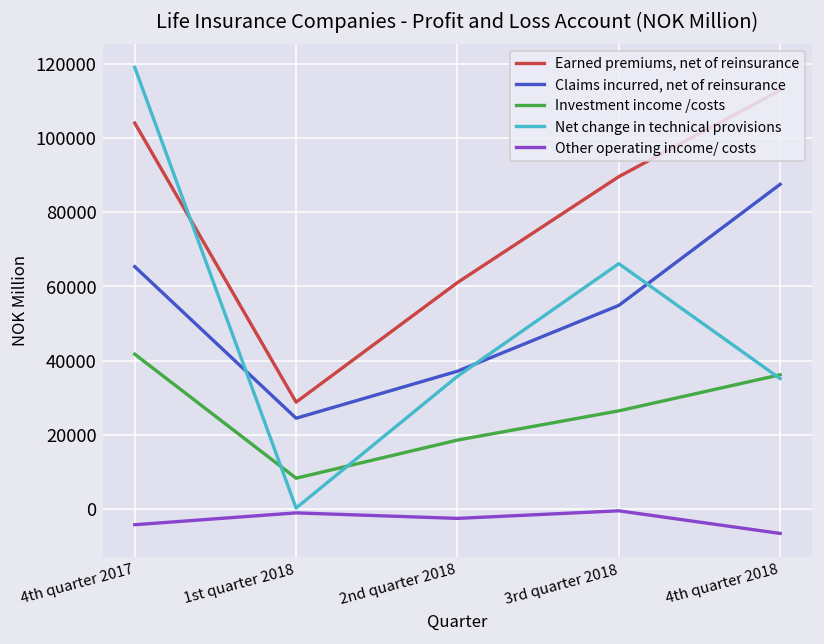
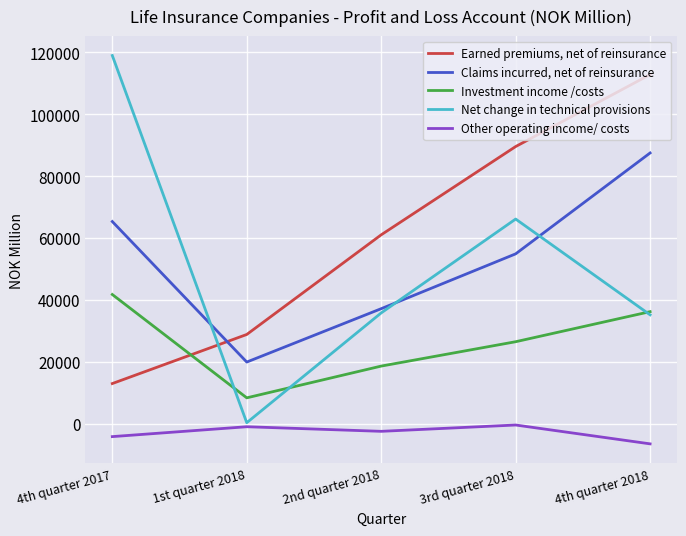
  {
    "Earned premiums, net of reinsurance": {
-     "4th quarter 2017": 104000,
+     "4th quarter 2017": 13000,
      "1st quarter 2018": 29000,
      "2nd quarter 2018": 61000,
      "3rd quarter 2018": 90000
    },
    "Claims incurred, net of reinsurance": {
      "4th quarter 2017": 65000,
-     "1st quarter 2018": 24000,
+     "1st quarter 2018": 20000,
      "2nd quarter 2018": 37000,
      "3rd quarter 2018": 55000,
      "4th quarter 2018": 87000
    },
    "Investment income /costs": {
      "4th quarter 2017": 42000,
      "1st quarter 2018": 8000,
      "2nd quarter 2018": 19000,
      "3rd quarter 2018": 26000,
      "4th quarter 2018": 36000
    },
    "Net change in technical provisions": {
      "4th quarter 2017": 119000,
      "1st quarter 2018": 0,
      "2nd quarter 2018": 36000,
      "3rd quarter 2018": 66000,
      "4th quarter 2018": 35000
    },
    "Other operating income/ costs": {
      "4th quarter 2017": -4000,
      "1st quarter 2018": -1000,
      "2nd quarter 2018": -3000,
      "3rd quarter 2018": 0,
      "4th quarter 2018": -7000
    }
  }
